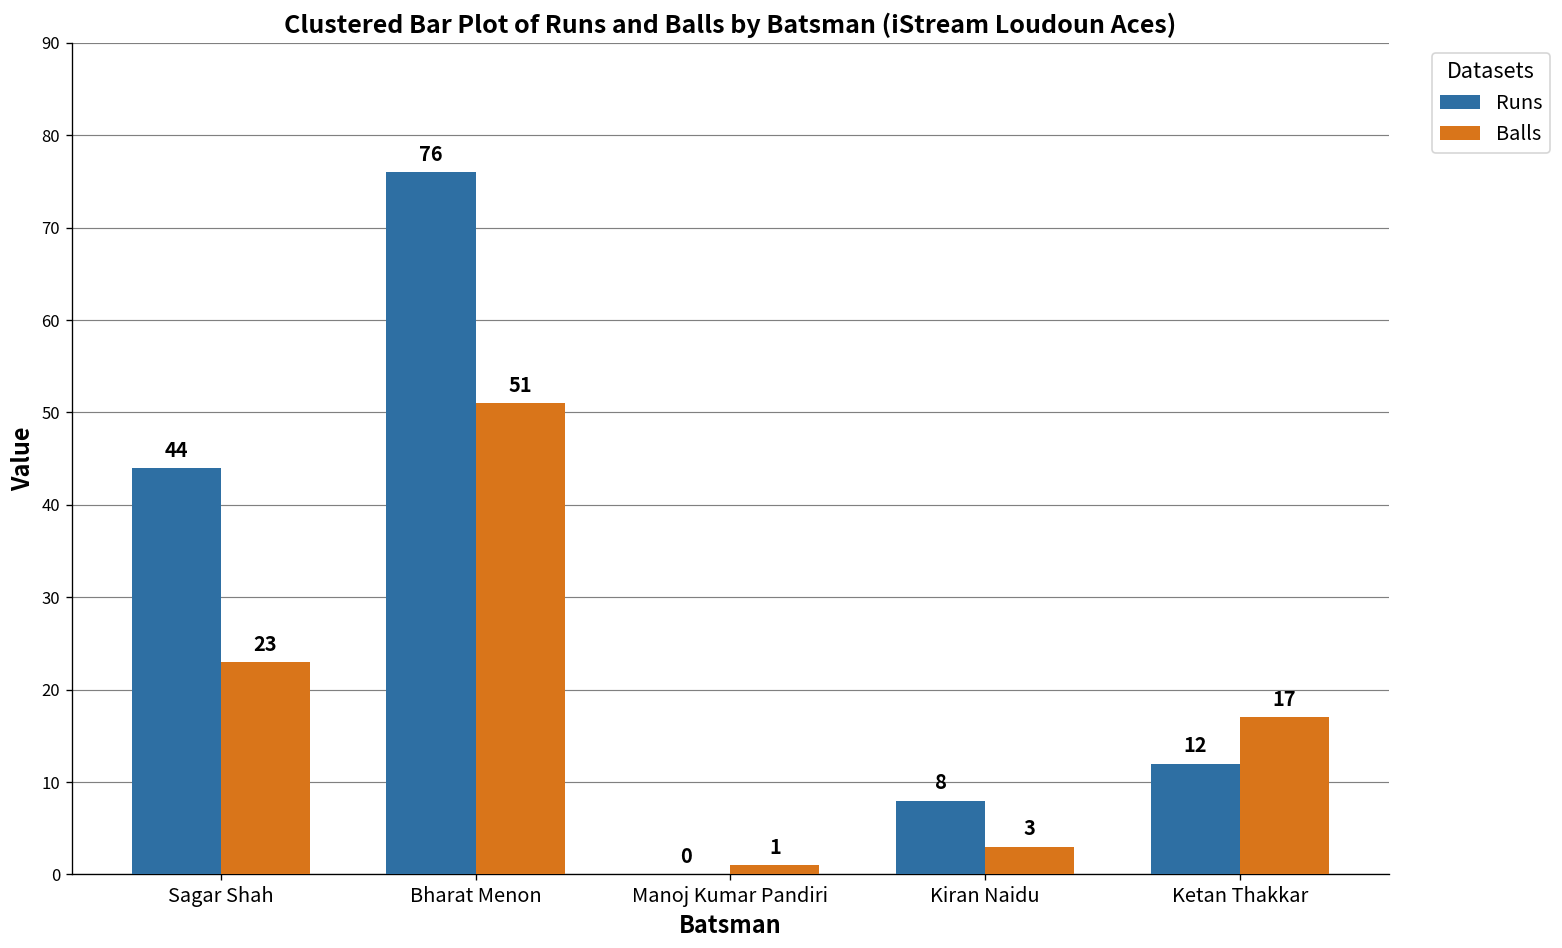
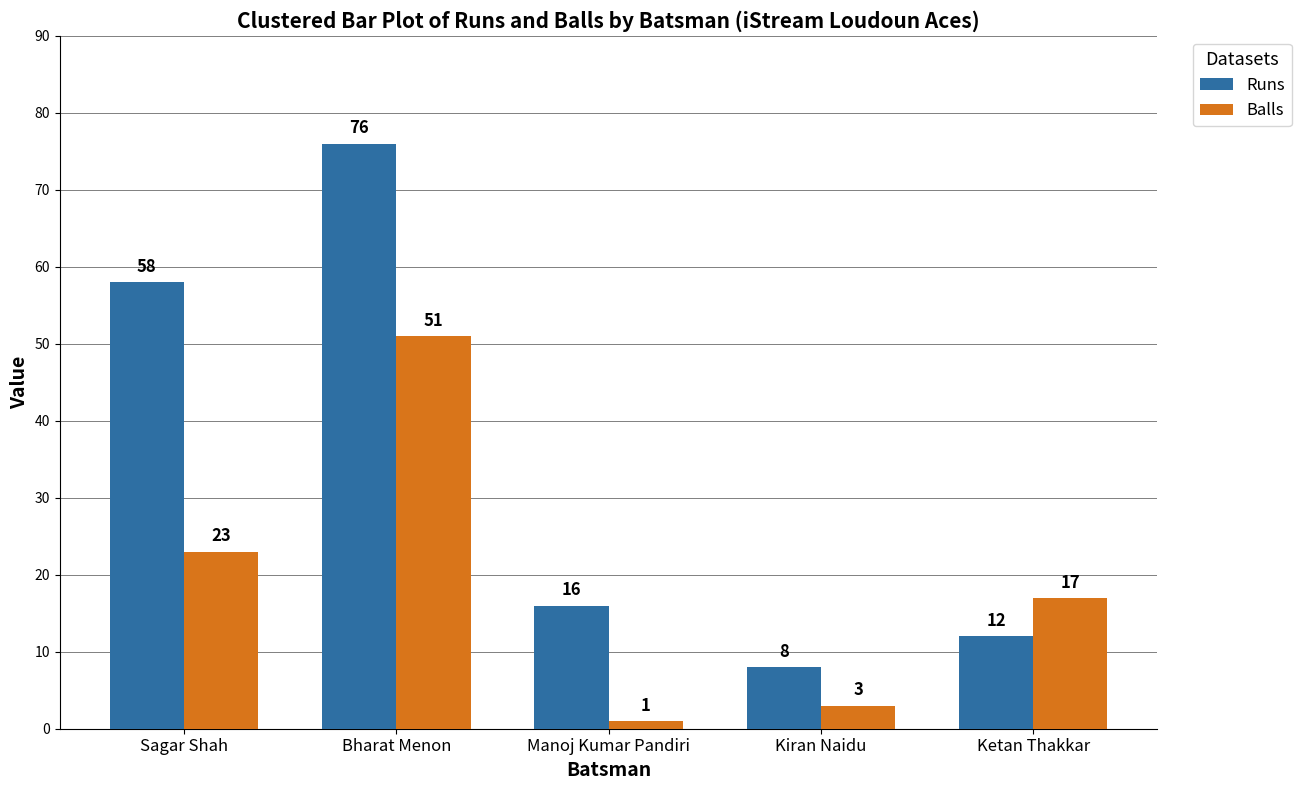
  {
    "Runs": {
-     "Sagar Shah": 44,
+     "Sagar Shah": 58,
      "Bharat Menon": 76,
-     "Manoj Kumar Pandiri": 0,
+     "Manoj Kumar Pandiri": 16,
      "Kiran Naidu": 8,
      "Ketan Thakkar": 12
    },
    "Balls": {
      "Sagar Shah": 23,
      "Bharat Menon": 51,
      "Manoj Kumar Pandiri": 1,
      "Kiran Naidu": 3,
      "Ketan Thakkar": 17
    }
  }
